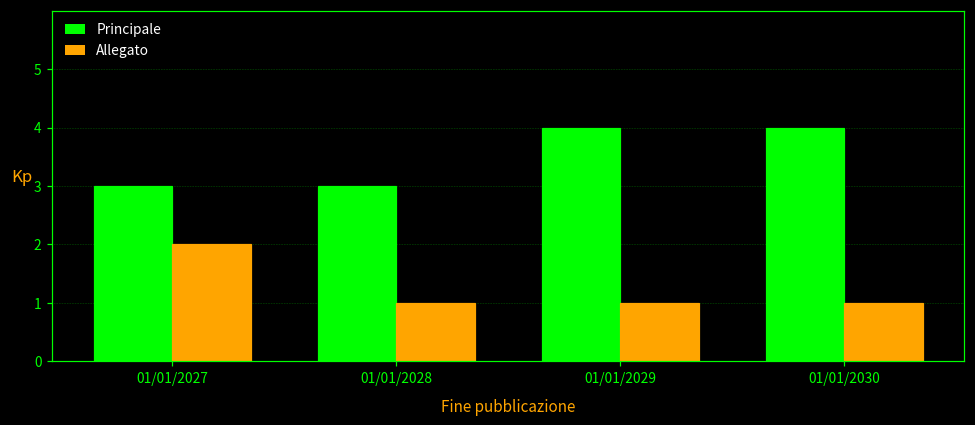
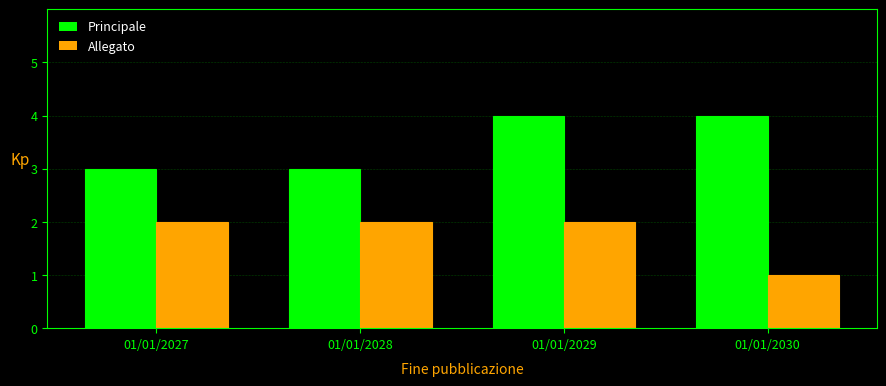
  {
    "Principale": {
      "01/01/2027": 3,
      "01/01/2028": 3,
      "01/01/2029": 4,
      "01/01/2030": 4
    },
    "Allegato": {
      "01/01/2027": 2,
-     "01/01/2028": 1,
-     "01/01/2029": 1,
+     "01/01/2028": 2,
+     "01/01/2029": 2,
      "01/01/2030": 1
    }
  }
